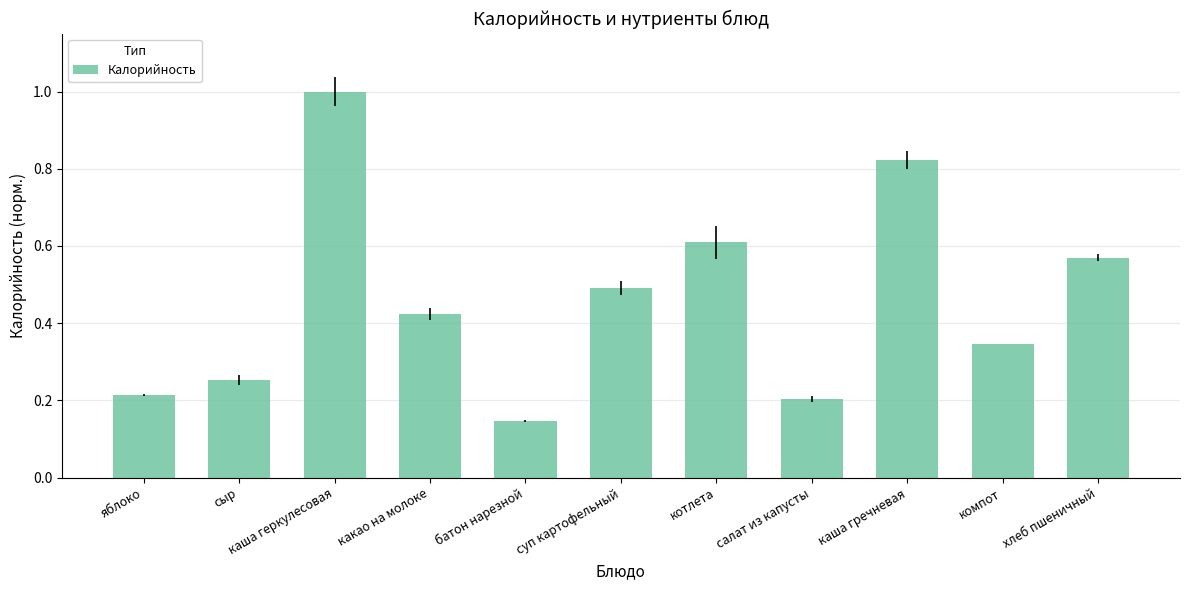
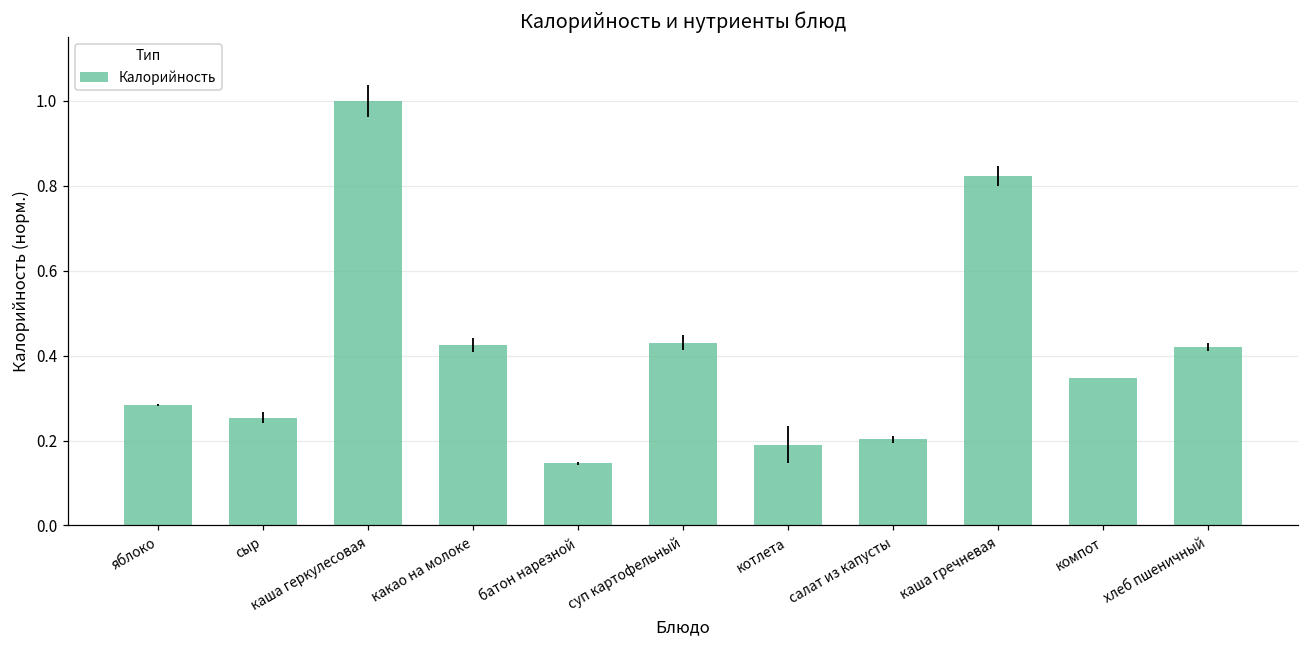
  {
-   "яблоко": 0.22,
+   "яблоко": 0.28,
    "сыр": 0.25,
    "каша геркулесовая": 1.00,
    "какао на молоке": 0.42,
    "батон нарезной": 0.15,
-   "суп картофельный": 0.49,
-   "котлета": 0.61,
+   "суп картофельный": 0.43,
+   "котлета": 0.19,
    "салат из капусты": 0.20,
    "каша гречневая": 0.82,
    "компот": 0.35,
-   "хлеб пшеничный": 0.57
+   "хлеб пшеничный": 0.42
  }
